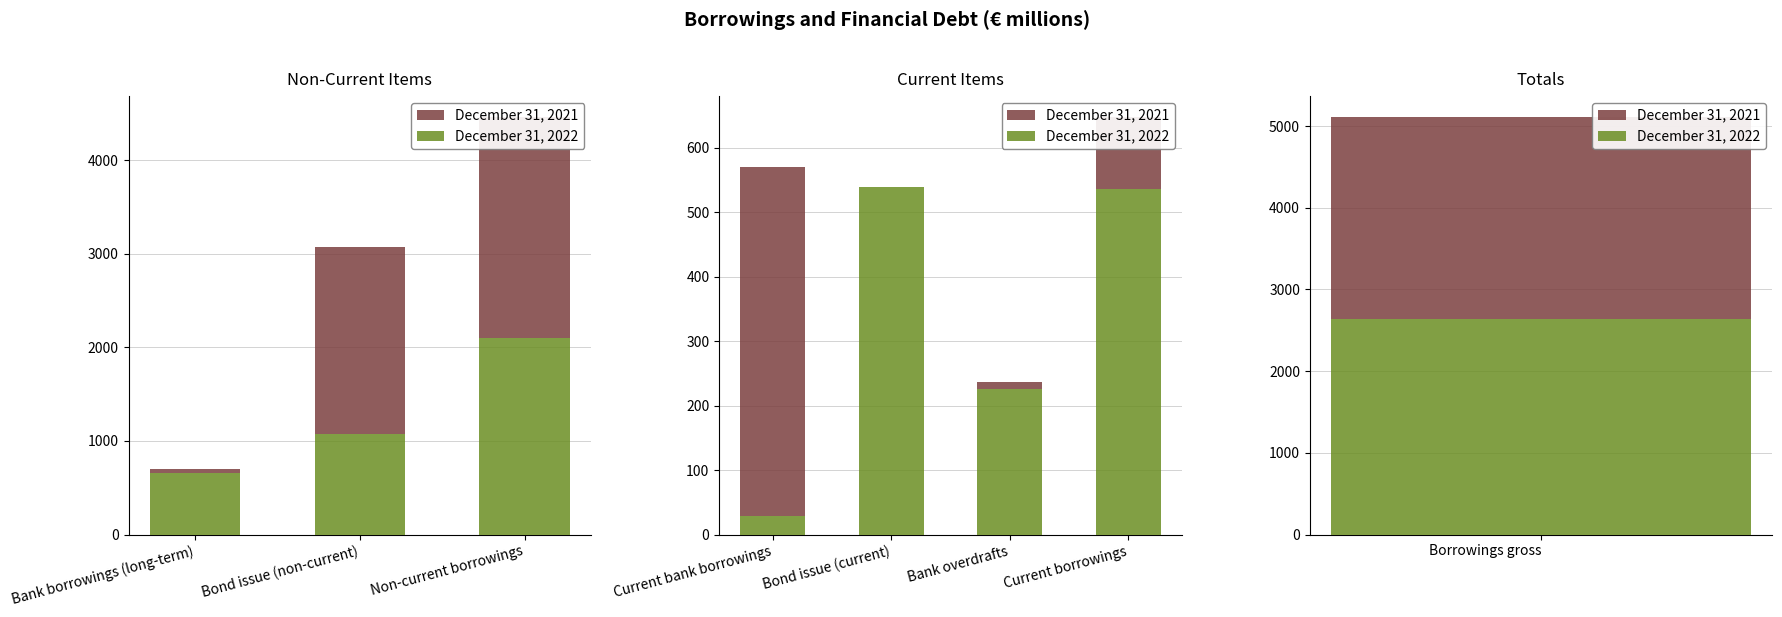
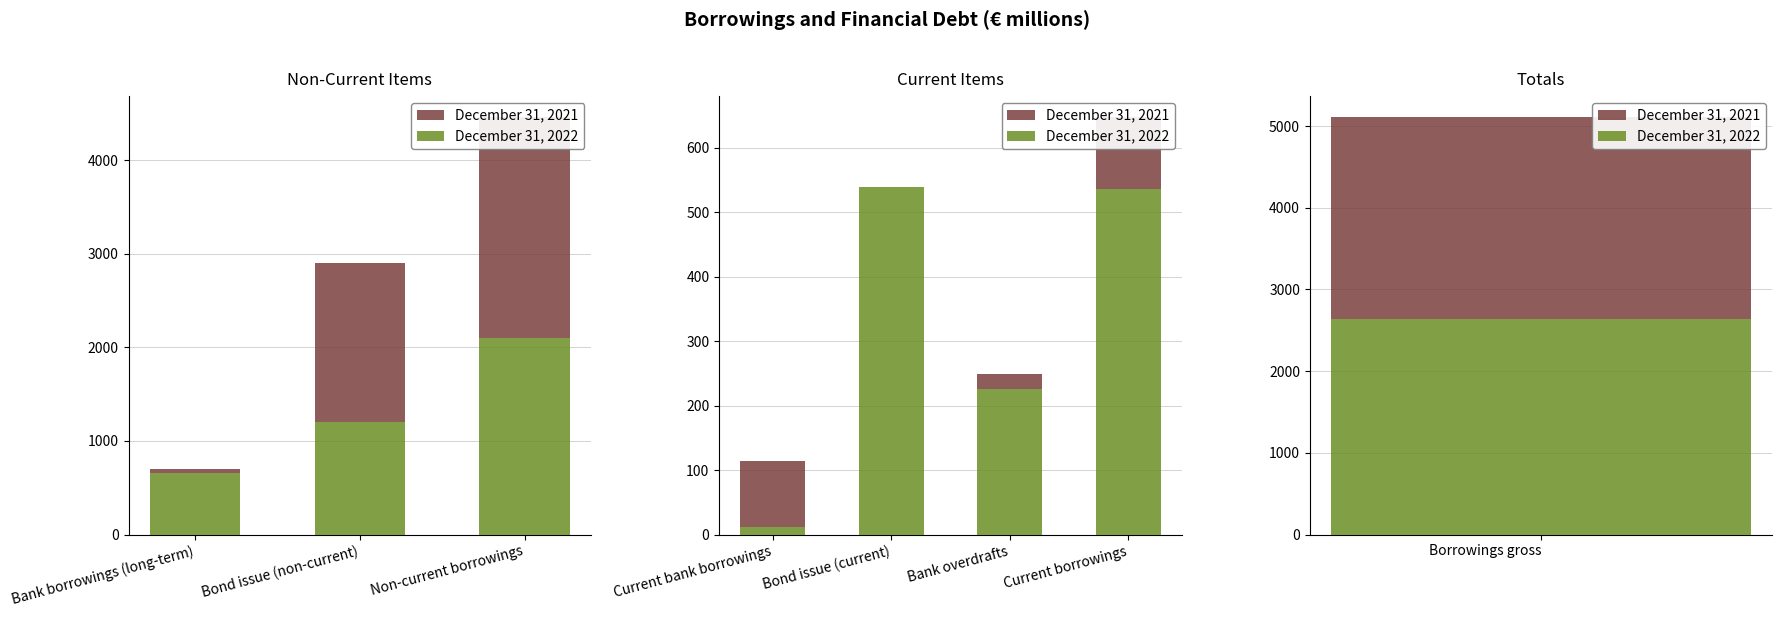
  {
    "Non-Current Items": {
      "December 31, 2022": {
        "Bank borrowings (long-term)": 700,
-       "Bond issue (non-current)": 1100,
+       "Bond issue (non-current)": 1200,
        "Non-current borrowings": 2100
      },
      "December 31, 2021": {
        "Bank borrowings (long-term)": 0,
-       "Bond issue (non-current)": 2000
+       "Bond issue (non-current)": 1700
      }
    },
    "Current Items": {
      "December 31, 2022": {
-       "Current bank borrowings": 30,
+       "Current bank borrowings": 10,
        "Bond issue (current)": 540,
        "Bank overdrafts": 230,
        "Current borrowings": 540
      },
      "December 31, 2021": {
-       "Current bank borrowings": 540,
+       "Current bank borrowings": 100,
        "Bond issue (current)": 0,
-       "Bank overdrafts": 10
+       "Bank overdrafts": 20
      }
    }
  }
